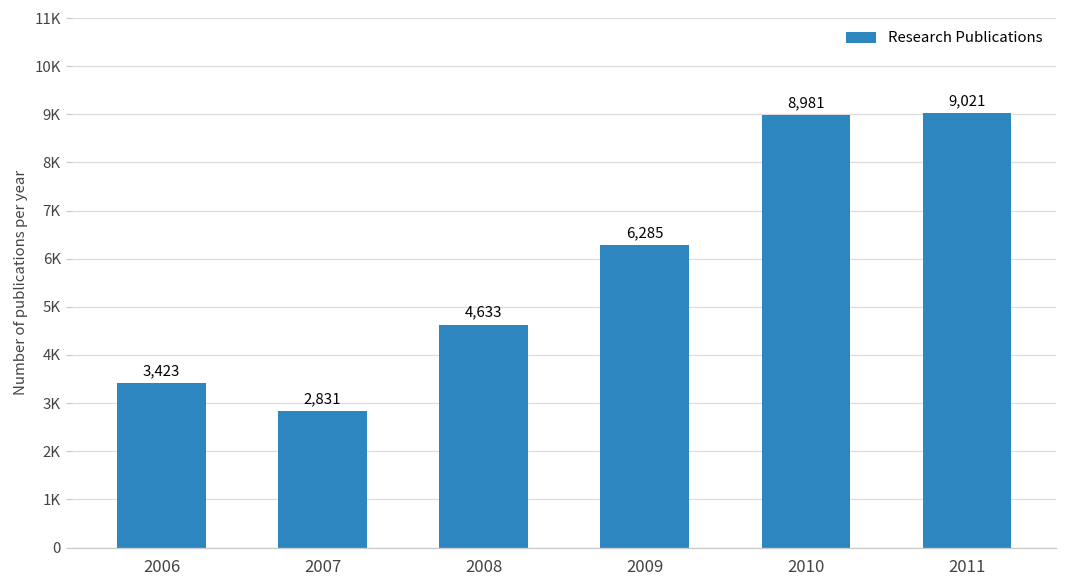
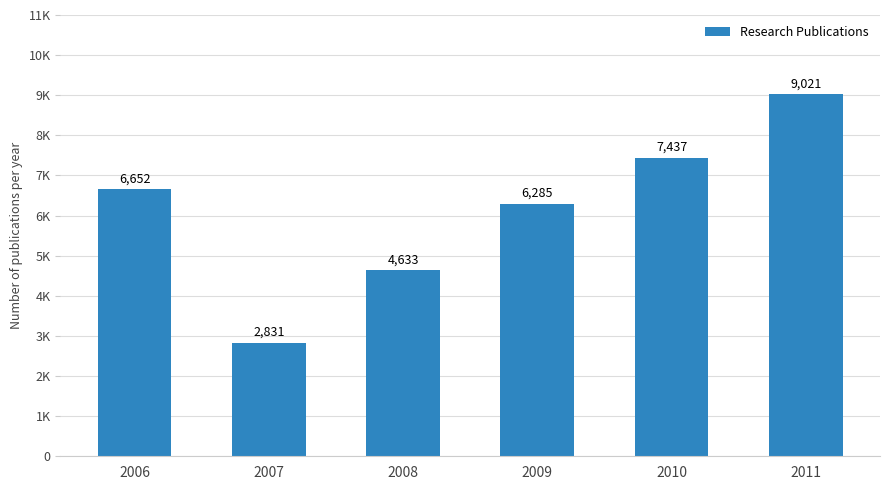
  {
-   "2006": "3,423",
+   "2006": "6,652",
    "2007": "2,831",
    "2008": "4,633",
    "2009": "6,285",
-   "2010": "8,981",
+   "2010": "7,437",
    "2011": "9,021"
  }
